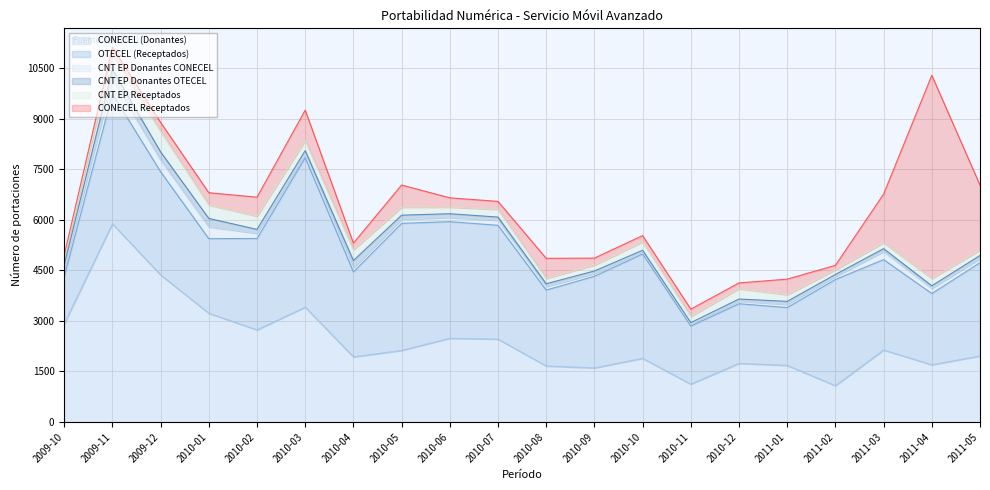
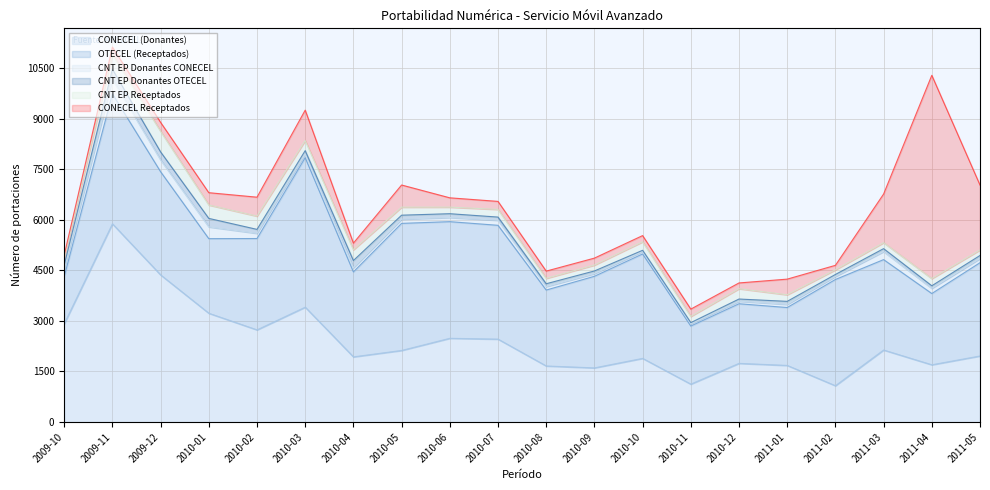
  {
    "CONECEL Receptados": {
      "2009-10": 100,
      "2009-12": 300,
      "2010-01": 400,
      "2010-02": 600,
      "2010-03": 900,
      "2010-04": 200,
      "2010-05": 700,
      "2010-06": 300,
      "2010-07": 200,
-     "2010-08": 600,
+     "2010-08": 200,
      "2010-09": 200,
      "2010-10": 200,
      "2010-11": 200,
      "2010-12": 200,
      "2011-01": 500,
      "2011-02": 100,
      "2011-03": 1400,
      "2011-04": 6000,
      "2011-05": 1900
    }
  }
